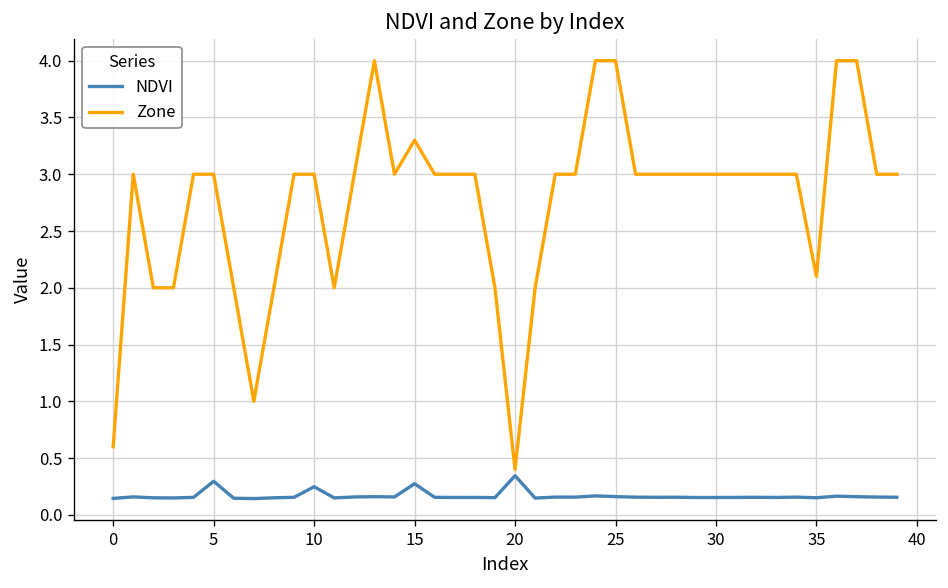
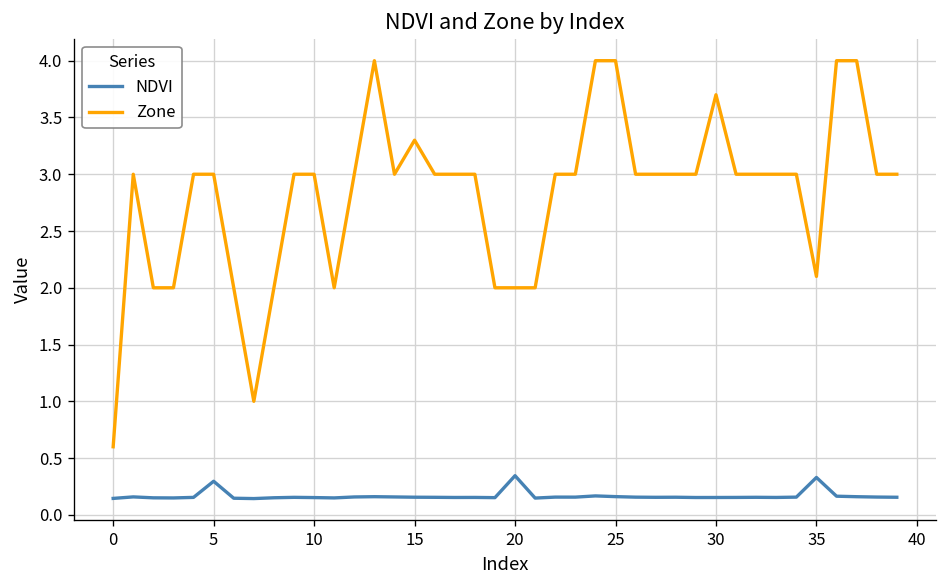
  {
    "NDVI": {
      "0": 0.1,
      "5": 0.3,
-     "10": 0.25,
-     "15": 0.3,
+     "10": 0.15,
+     "15": 0.2,
      "20": 0.3,
      "25": 0.2,
      "30": 0.2,
-     "35": 0.2
+     "35": 0.3
    },
    "Zone": {
      "0": 0.6,
      "5": 3.0,
      "10": 3.0,
      "15": 3.3,
-     "20": 0.4,
+     "20": 2.0,
      "25": 4.0,
-     "30": 3.0,
+     "30": 3.7,
      "35": 2.1
    }
  }
